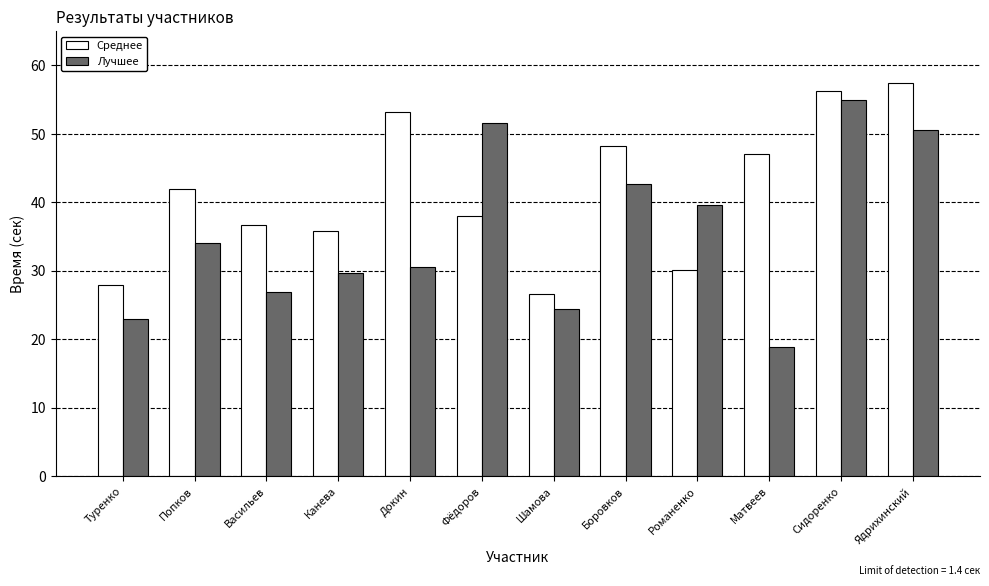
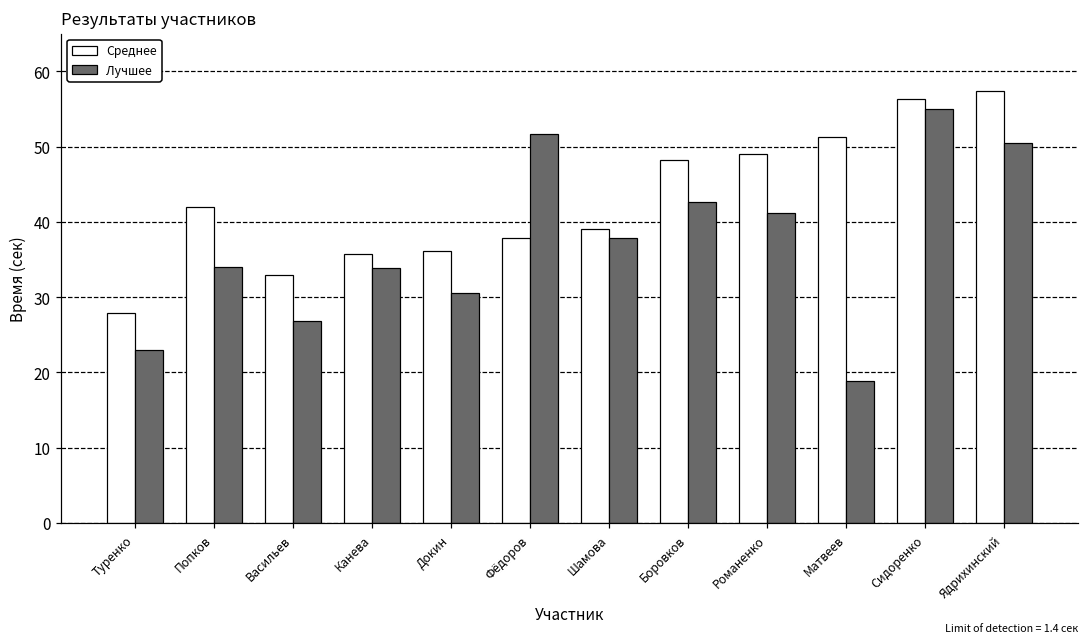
  {
    "Среднее": {
      "Туренко": 28,
      "Попков": 42,
-     "Васильев": 37,
+     "Васильев": 33,
      "Канева": 36,
-     "Докин": 53,
+     "Докин": 36,
      "Фёдоров": 38,
-     "Шамова": 27,
+     "Шамова": 39,
      "Боровков": 48,
-     "Романенко": 30,
-     "Матвеев": 47,
+     "Романенко": 49,
+     "Матвеев": 51,
      "Сидоренко": 56,
      "Ядрихинский": 57
    },
    "Лучшее": {
      "Туренко": 23,
      "Попков": 34,
      "Васильев": 27,
-     "Канева": 30,
+     "Канева": 34,
      "Докин": 31,
      "Фёдоров": 52,
-     "Шамова": 24,
+     "Шамова": 38,
      "Боровков": 43,
-     "Романенко": 40,
+     "Романенко": 41,
      "Матвеев": 19,
      "Сидоренко": 55,
      "Ядрихинский": 51
    }
  }
